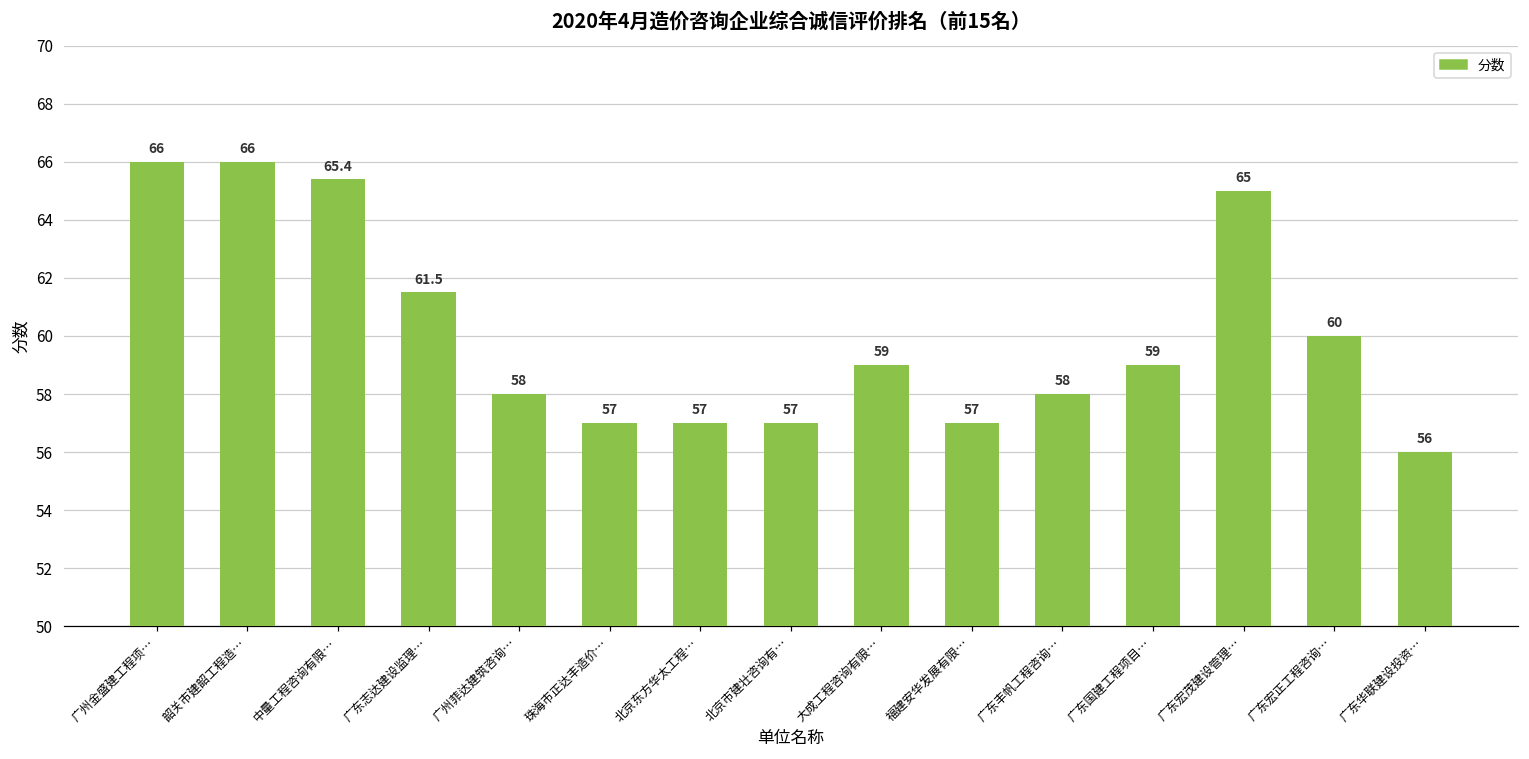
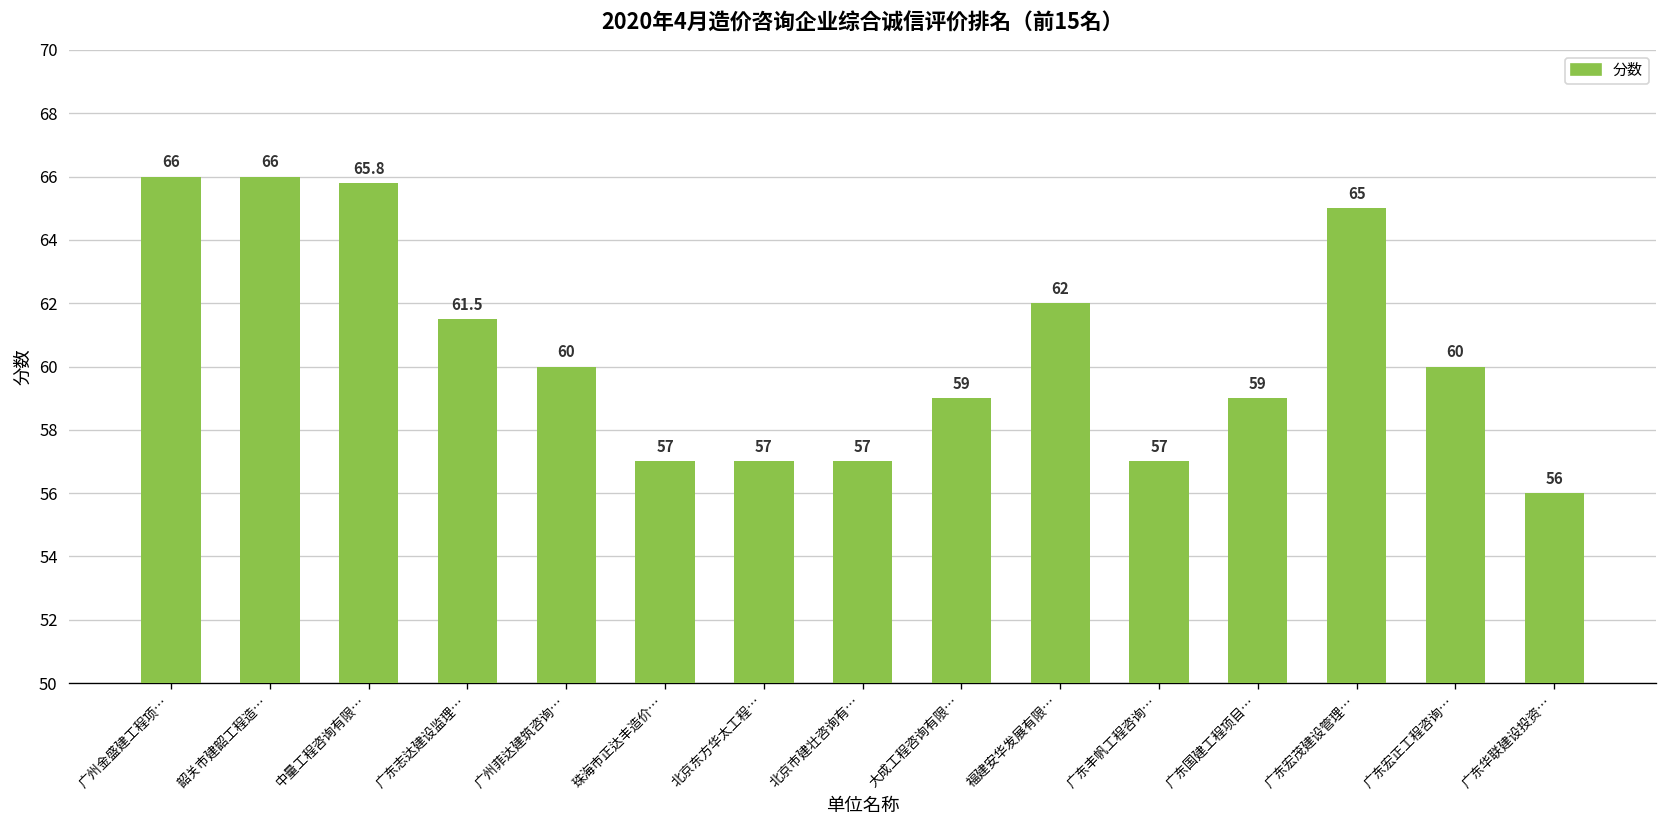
  {
    "广州金盛建工程项…": 66,
    "韶关市建韶工程造…": 66,
-   "中量工程咨询有限…": 65.4,
+   "中量工程咨询有限…": 65.8,
    "广东志达建设监理…": 61.5,
-   "广州菲达建筑咨询…": 58,
+   "广州菲达建筑咨询…": 60,
    "珠海市正达丰造价…": 57,
    "北京东方华太工程…": 57,
    "北京市建壮咨询有…": 57,
    "大成工程咨询有限…": 59,
-   "福建安华发展有限…": 57,
-   "广东丰帆工程咨询…": 58,
+   "福建安华发展有限…": 62,
+   "广东丰帆工程咨询…": 57,
    "广东国建工程项目…": 59,
    "广东宏茂建设管理…": 65,
    "广东宏正工程咨询…": 60,
    "广东华联建设投资…": 56
  }
